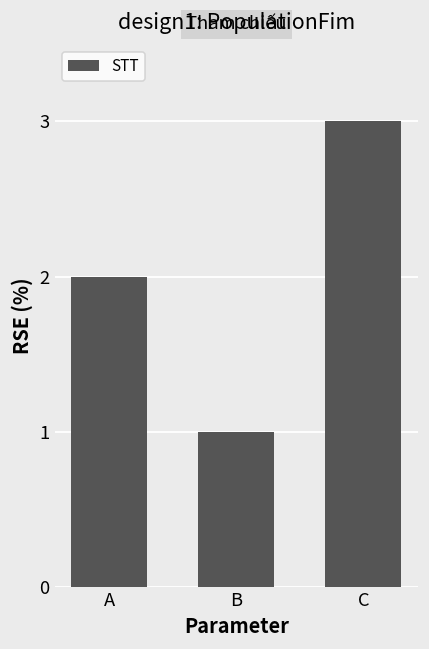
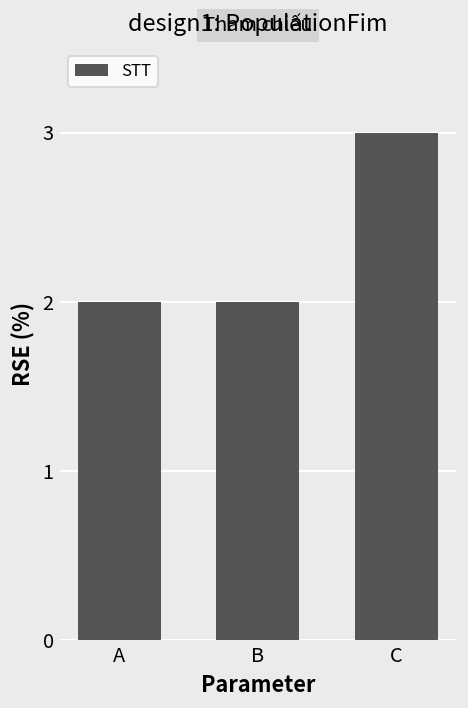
  {
    "A": 2,
-   "B": 1,
+   "B": 2,
    "C": 3
  }
